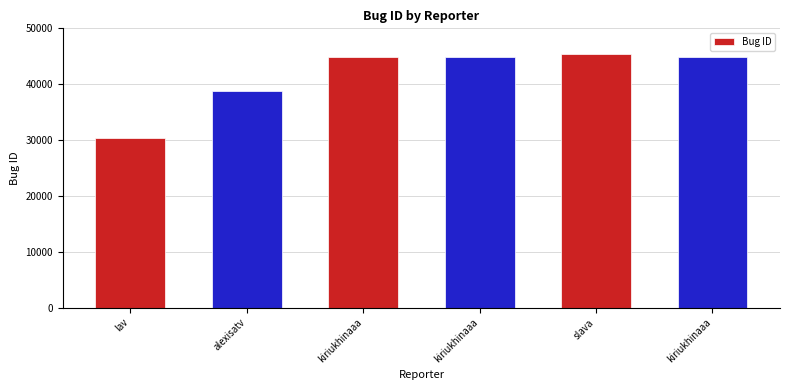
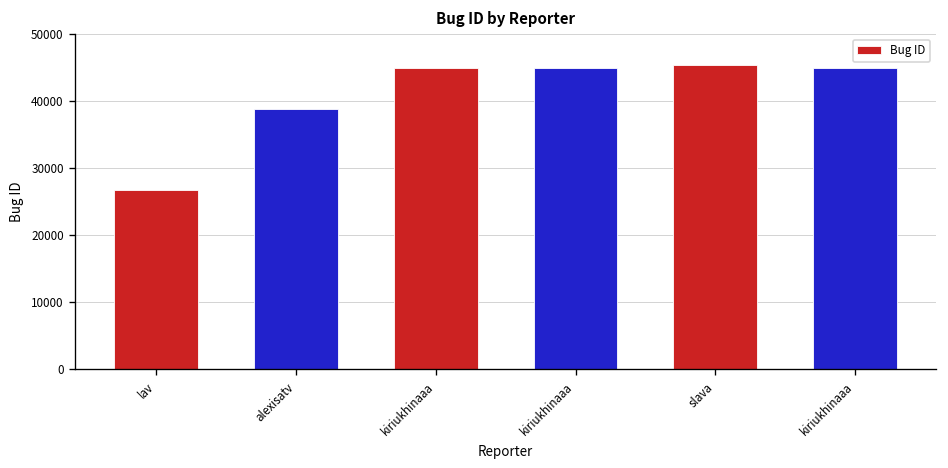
  {
-   "lav": 30000,
+   "lav": 27000,
    "alexisatv": 39000,
    "slava": 45000
  }
